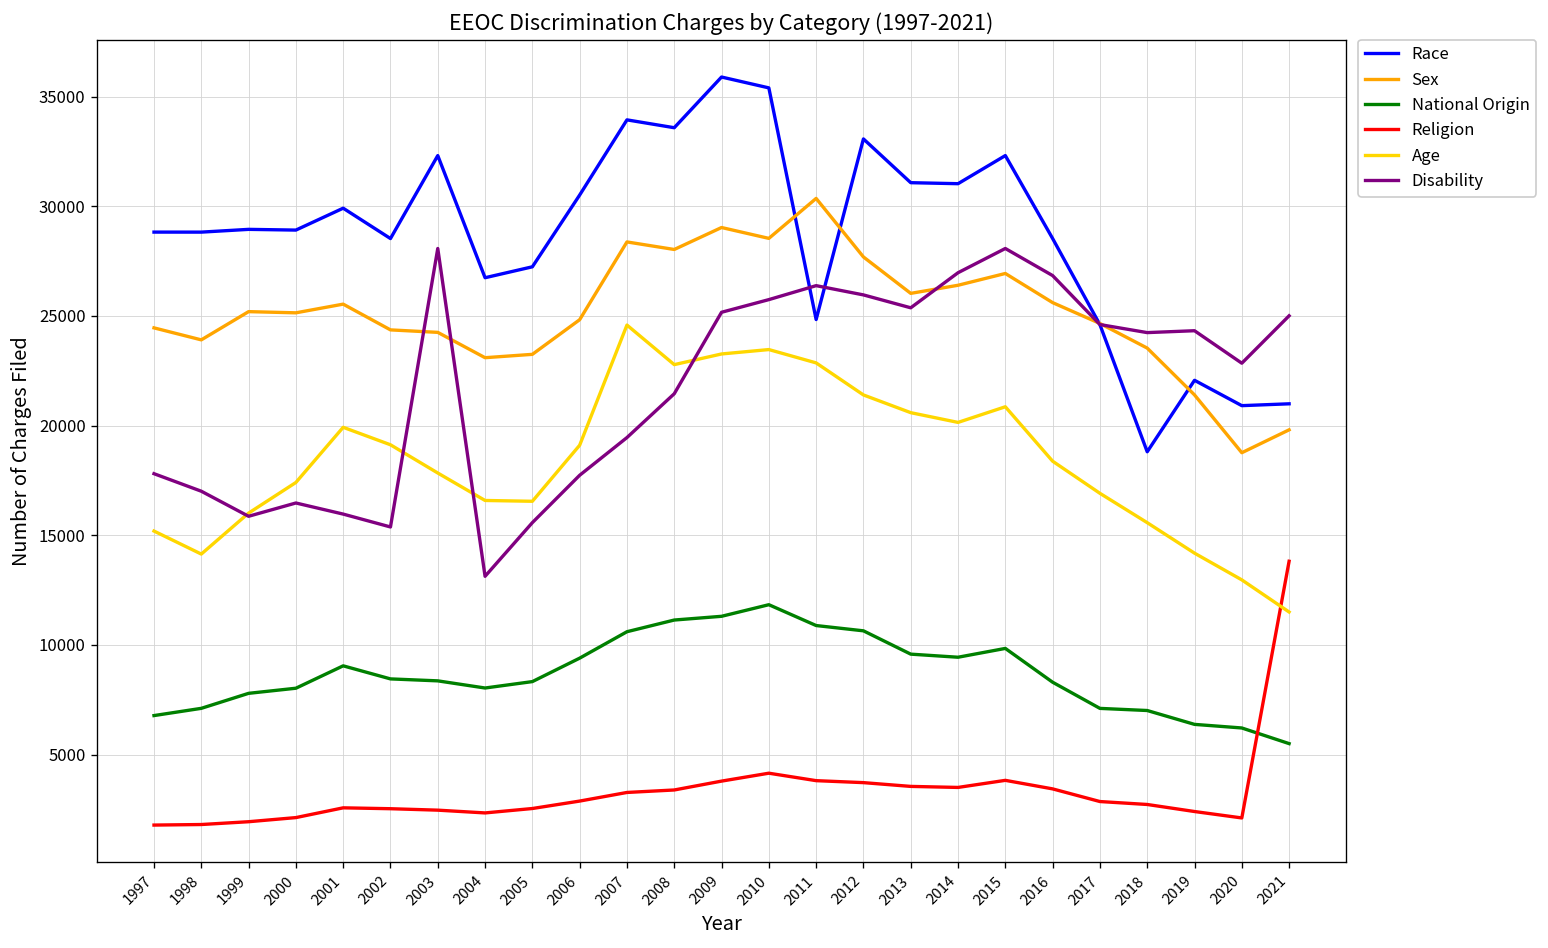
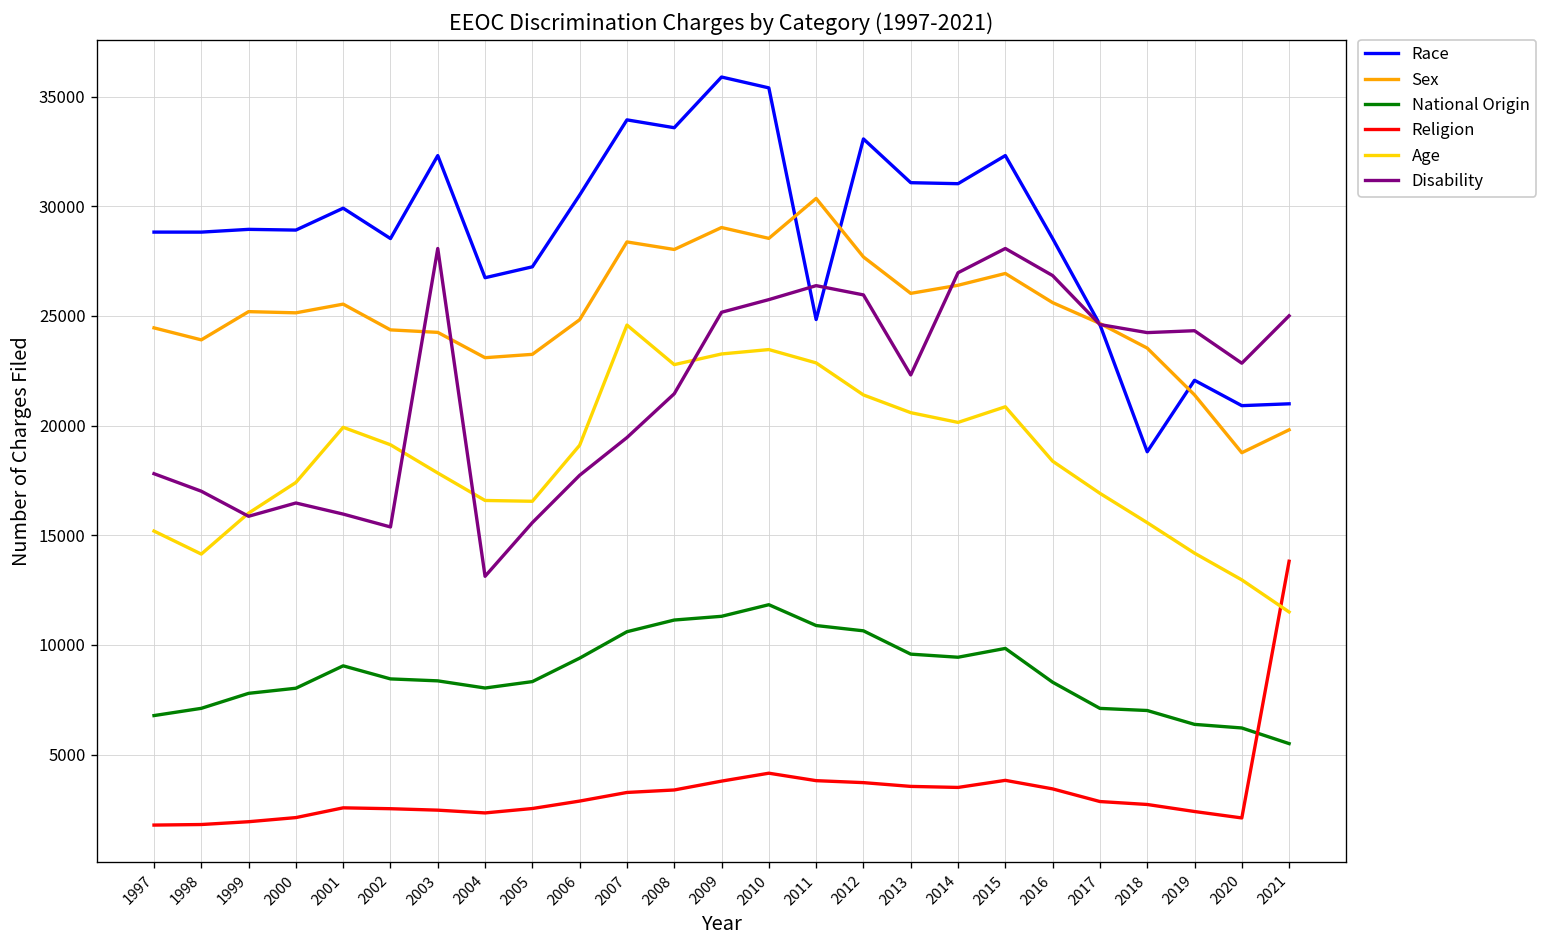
  {
    "Race": {
      "1997": 28800,
      "1998": 28800,
      "1999": 28900,
      "2000": 28900,
      "2001": 29900,
      "2002": 28500,
      "2003": 32300,
      "2004": 26700,
      "2005": 27200,
      "2006": 30500,
      "2007": 33900,
      "2008": 33600,
      "2009": 35900,
      "2010": 35400,
      "2011": 24800,
      "2012": 33100,
      "2013": 31100,
      "2014": 31000,
      "2015": 32300,
      "2016": 28500,
      "2018": 18800,
      "2019": 22100,
      "2020": 20900,
      "2021": 21000
    },
    "National Origin": {
      "1997": 6800,
      "1998": 7100,
      "1999": 7800,
      "2000": 8000,
      "2001": 9000,
      "2002": 8500,
      "2003": 8400,
      "2004": 8000,
      "2005": 8300,
      "2006": 9400,
      "2007": 10600,
      "2008": 11100,
      "2009": 11300,
      "2010": 11800,
      "2011": 10900,
      "2012": 10600,
      "2013": 9600,
      "2014": 9400,
      "2015": 9800,
      "2016": 8300,
      "2017": 7100,
      "2018": 7000,
      "2019": 6400,
      "2020": 6200,
      "2021": 5500
    },
    "Religion": {
      "1997": 1800,
      "1998": 1800,
      "1999": 1900,
      "2000": 2100,
      "2001": 2600,
      "2002": 2500,
      "2003": 2500,
      "2004": 2300,
      "2005": 2500,
      "2006": 2900,
      "2007": 3300,
      "2008": 3400,
      "2009": 3800,
      "2010": 4200,
      "2011": 3800,
      "2012": 3700,
      "2013": 3500,
      "2014": 3500,
      "2015": 3800,
      "2016": 3400,
      "2017": 2900,
      "2018": 2700,
      "2019": 2400,
      "2020": 2100,
      "2021": 13800
    },
    "Disability": {
      "1997": 17800,
      "1998": 17000,
      "1999": 15900,
      "2000": 16500,
      "2001": 16000,
      "2002": 15400,
      "2003": 28100,
      "2004": 13100,
      "2005": 15600,
      "2006": 17700,
      "2007": 19500,
      "2008": 21500,
      "2009": 25200,
      "2010": 25700,
      "2011": 26400,
      "2012": 26000,
-     "2013": 25400,
+     "2013": 22300,
      "2014": 27000,
      "2015": 28100,
      "2016": 26800,
      "2018": 24200,
      "2019": 24300,
      "2020": 22800,
      "2021": 25000
    }
  }
